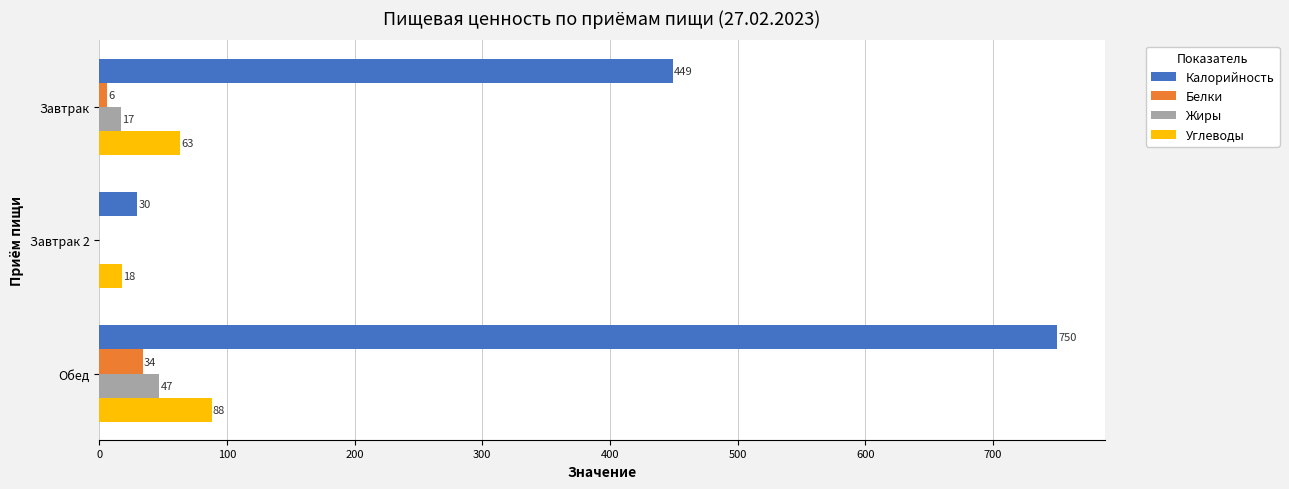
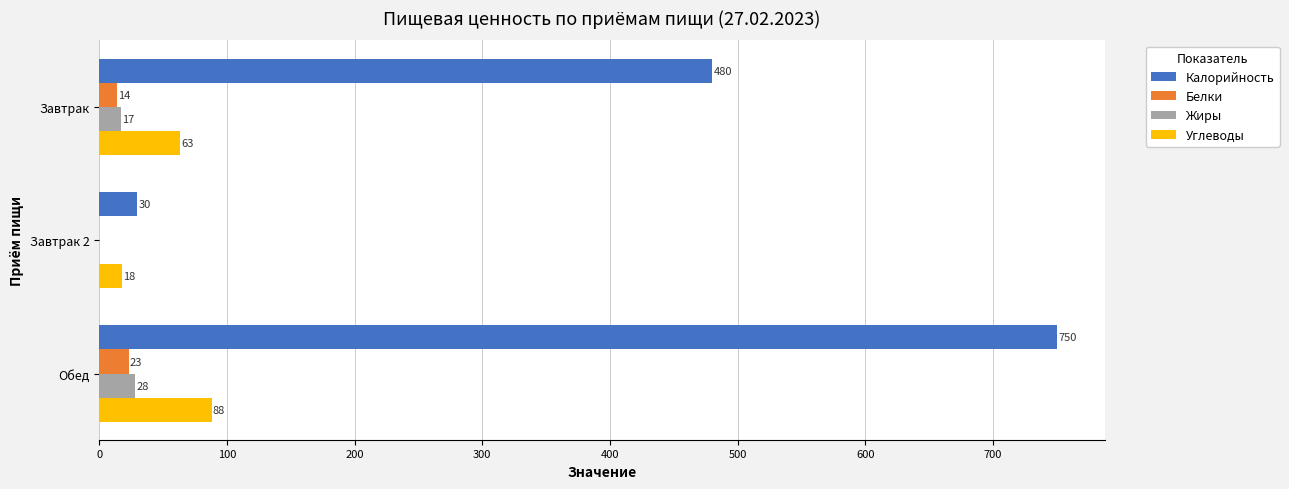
  {
    "Калорийность": {
-     "Завтрак": 449,
+     "Завтрак": 480,
      "Завтрак 2": 30,
      "Обед": 750
    },
    "Белки": {
-     "Завтрак": 6,
-     "Обед": 34
+     "Завтрак": 14,
+     "Обед": 23
    },
    "Жиры": {
      "Завтрак": 17,
-     "Обед": 47
+     "Обед": 28
    },
    "Углеводы": {
      "Завтрак": 63,
      "Завтрак 2": 18,
      "Обед": 88
    }
  }
